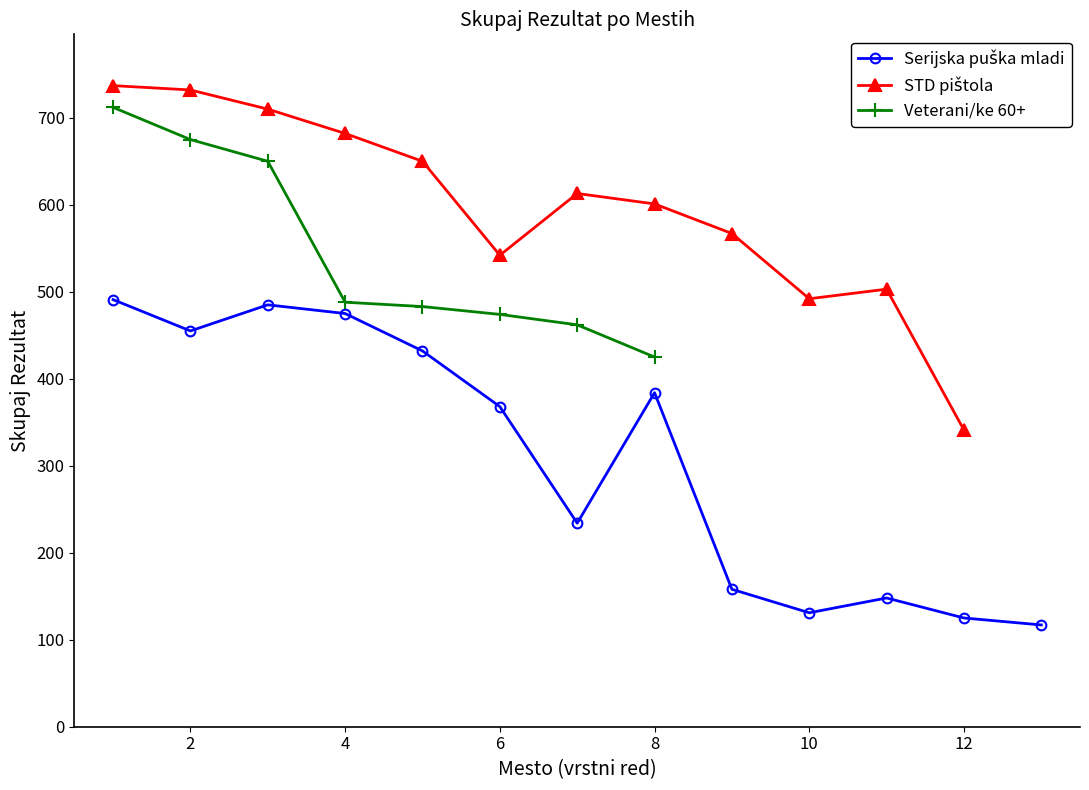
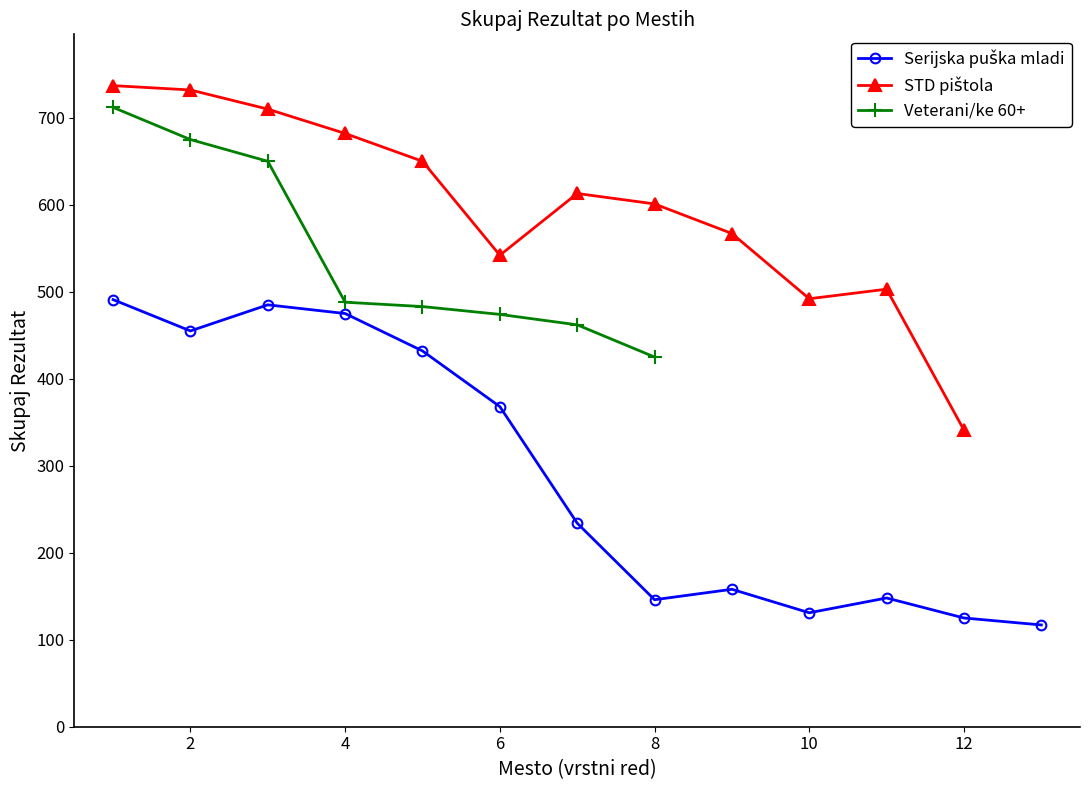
  {
    "Serijska puška mladi": {
      "2": 460,
      "4": 480,
      "6": 370,
-     "8": 380,
+     "8": 150,
      "10": 130,
      "12": 130
    },
    "STD pištola": {
      "2": 730,
      "4": 680,
      "6": 540,
      "8": 600,
      "10": 490,
      "12": 340
    },
    "Veterani/ke 60+": {
      "2": 680,
      "4": 490,
      "6": 470,
      "8": 430
    }
  }
